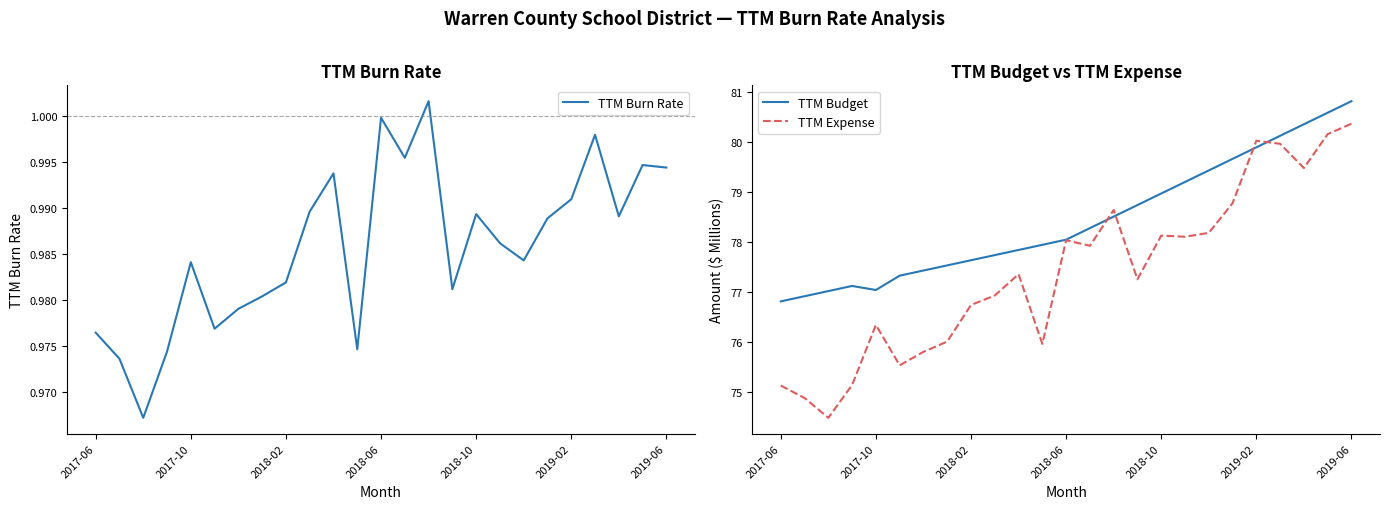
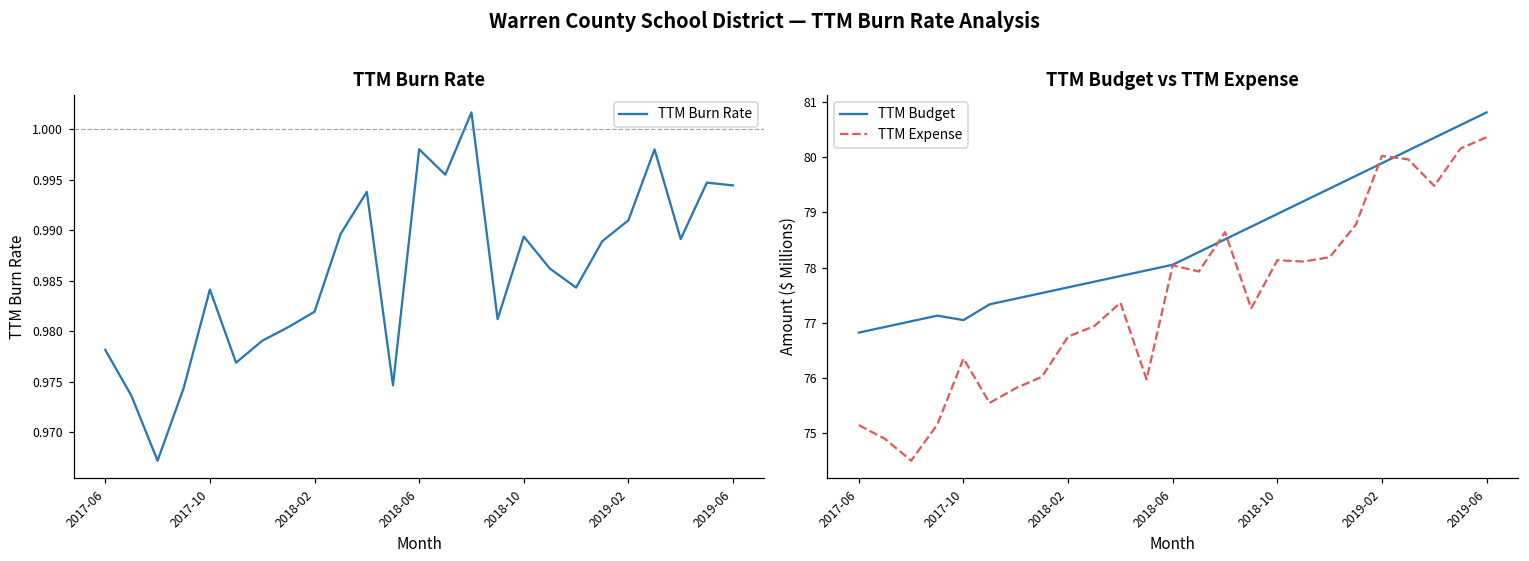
  {
    "TTM Burn Rate": {
-     "2017-06": 0.976,
+     "2017-06": 0.978,
      "2017-10": 0.984,
      "2018-02": 0.982,
-     "2018-06": 1.000,
+     "2018-06": 0.998,
      "2018-10": 0.989,
      "2019-02": 0.991,
      "2019-06": 0.994
    },
    "TTM Budget vs TTM Expense": {
      "TTM Budget": {
        "2017-06": 76.8,
        "2017-10": 77.0,
        "2018-02": 77.6,
        "2018-10": 79.0,
        "2019-02": 79.9,
        "2019-06": 80.8
      },
      "TTM Expense": {
        "2017-06": 75.1,
        "2017-10": 76.3,
        "2018-02": 76.7,
        "2018-10": 78.1,
        "2019-02": 80.0,
        "2019-06": 80.4
      }
    }
  }
